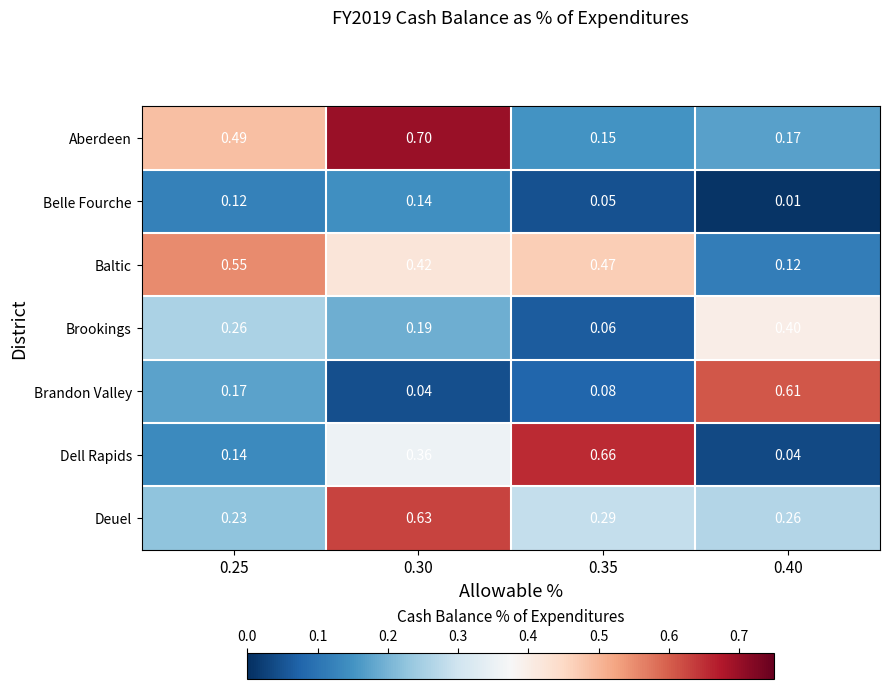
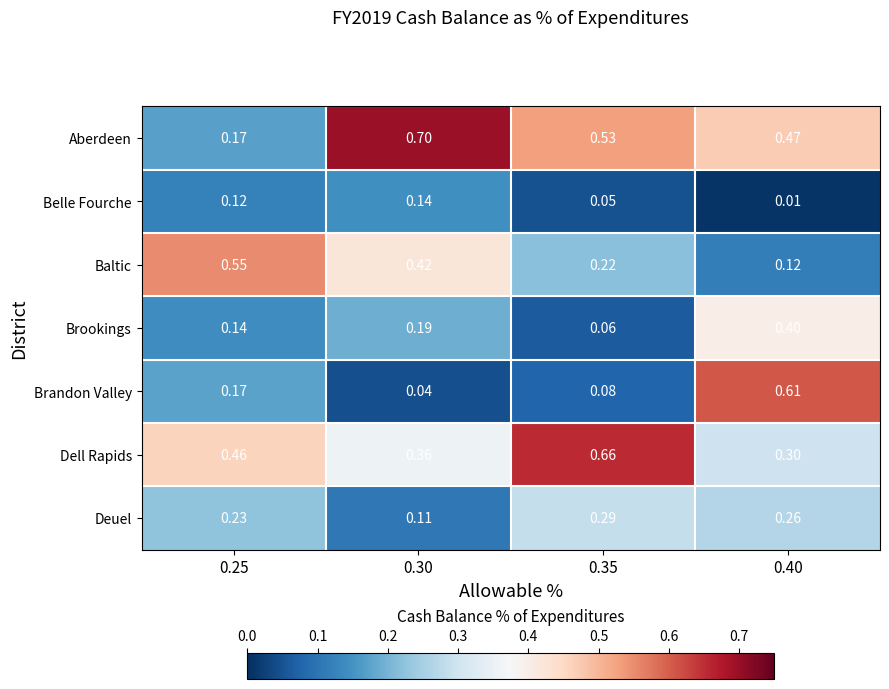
  {
    "Aberdeen": {
-     "0.25": 0.49,
+     "0.25": 0.17,
      "0.30": 0.70,
-     "0.35": 0.15,
-     "0.40": 0.17
+     "0.35": 0.53,
+     "0.40": 0.47
    },
    "Belle Fourche": {
      "0.25": 0.12,
      "0.30": 0.14,
      "0.35": 0.05,
      "0.40": 0.01
    },
    "Baltic": {
      "0.25": 0.55,
-     "0.35": 0.47,
+     "0.35": 0.22,
      "0.40": 0.12
    },
    "Brookings": {
-     "0.25": 0.26,
+     "0.25": 0.14,
      "0.30": 0.19,
      "0.35": 0.06
    },
    "Brandon Valley": {
      "0.25": 0.17,
      "0.30": 0.04,
      "0.35": 0.08,
      "0.40": 0.61
    },
    "Dell Rapids": {
-     "0.25": 0.14,
+     "0.25": 0.46,
      "0.35": 0.66,
-     "0.40": 0.04
+     "0.40": 0.30
    },
    "Deuel": {
      "0.25": 0.23,
-     "0.30": 0.63,
+     "0.30": 0.11,
      "0.35": 0.29,
      "0.40": 0.26
    }
  }
